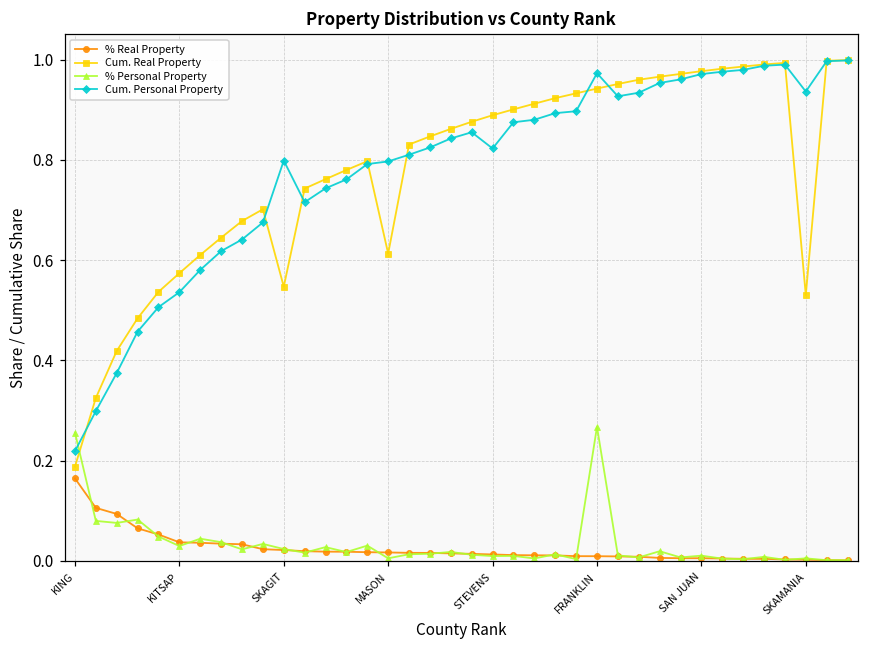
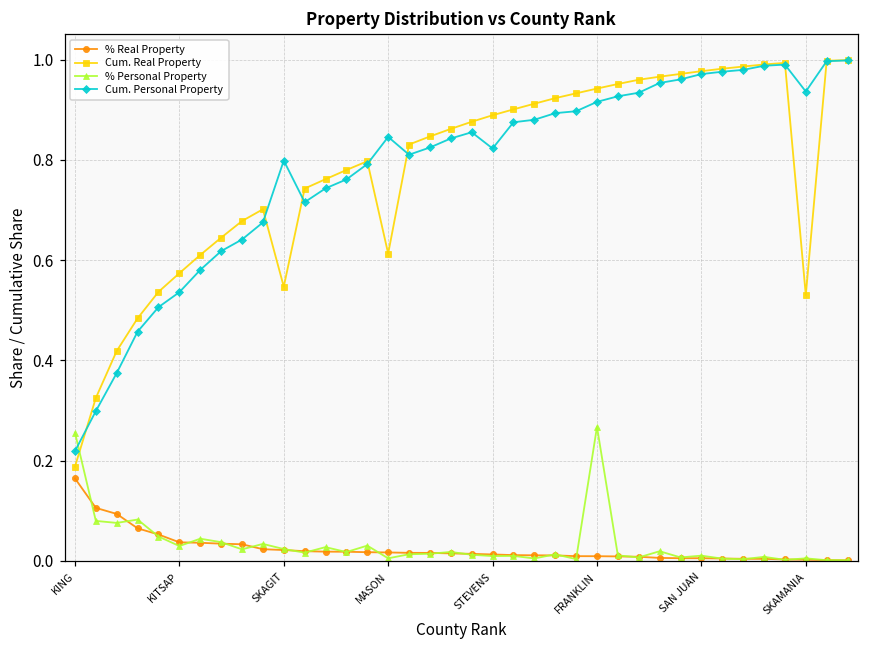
  {
    "% Real Property": {
      "KING": 0.16,
      "KITSAP": 0.04,
      "MASON": 0.02,
      "FRANKLIN": 0.01
    },
    "Cum. Real Property": {
      "KING": 0.19,
      "KITSAP": 0.57,
      "SKAGIT": 0.55,
      "MASON": 0.61,
      "STEVENS": 0.89,
      "FRANKLIN": 0.94,
      "SAN JUAN": 0.98,
      "SKAMANIA": 0.53
    },
    "% Personal Property": {
      "KING": 0.26,
      "KITSAP": 0.03,
      "MASON": 0.01,
      "FRANKLIN": 0.27
    },
    "Cum. Personal Property": {
      "KING": 0.22,
      "KITSAP": 0.54,
      "SKAGIT": 0.80,
-     "MASON": 0.80,
+     "MASON": 0.85,
      "STEVENS": 0.82,
-     "FRANKLIN": 0.97,
+     "FRANKLIN": 0.92,
      "SAN JUAN": 0.97,
      "SKAMANIA": 0.94
    }
  }
